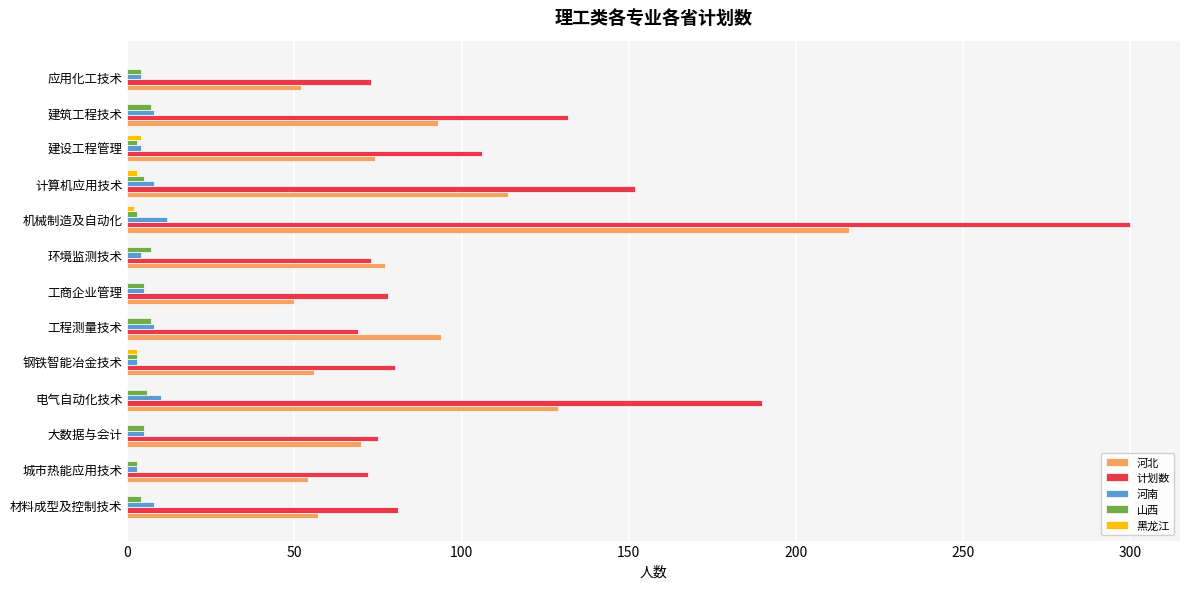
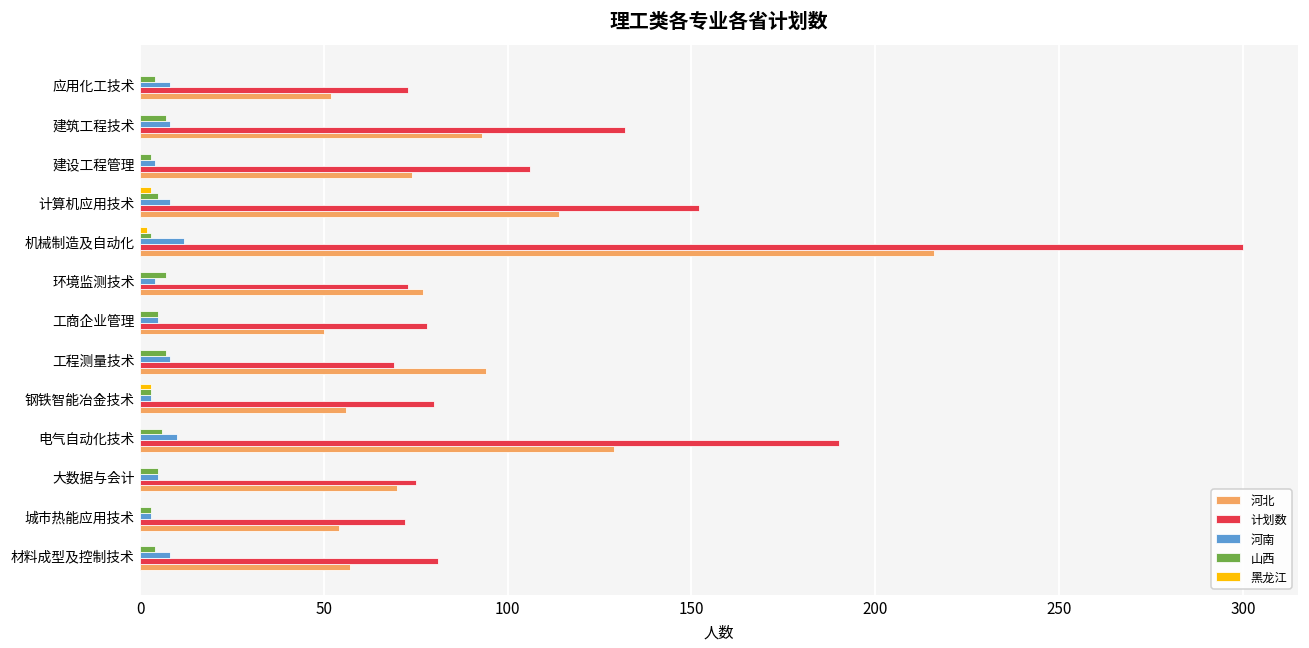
  {
    "河北": {
      "应用化工技术": 52,
      "建筑工程技术": 93,
      "建设工程管理": 74,
      "计算机应用技术": 114,
      "机械制造及自动化": 216,
      "环境监测技术": 77,
      "工商企业管理": 50,
      "工程测量技术": 94,
      "钢铁智能冶金技术": 56,
      "电气自动化技术": 129,
      "大数据与会计": 70,
      "城市热能应用技术": 54,
      "材料成型及控制技术": 57
    },
    "计划数": {
      "应用化工技术": 73,
      "建筑工程技术": 132,
      "建设工程管理": 106,
      "计算机应用技术": 152,
      "机械制造及自动化": 300,
      "环境监测技术": 73,
      "工商企业管理": 78,
      "工程测量技术": 69,
      "钢铁智能冶金技术": 80,
      "电气自动化技术": 190,
      "大数据与会计": 75,
      "城市热能应用技术": 72,
      "材料成型及控制技术": 81
    },
    "河南": {
-     "应用化工技术": 4,
+     "应用化工技术": 8,
      "建筑工程技术": 8,
      "建设工程管理": 4,
      "计算机应用技术": 8,
      "机械制造及自动化": 12,
      "环境监测技术": 4,
      "工商企业管理": 5,
      "工程测量技术": 8,
      "钢铁智能冶金技术": 3,
      "电气自动化技术": 10,
      "大数据与会计": 5,
      "城市热能应用技术": 3,
      "材料成型及控制技术": 8
    },
    "山西": {
      "应用化工技术": 4,
      "建筑工程技术": 7,
      "建设工程管理": 3,
      "计算机应用技术": 5,
      "机械制造及自动化": 3,
      "环境监测技术": 7,
      "工商企业管理": 5,
      "工程测量技术": 7,
      "钢铁智能冶金技术": 3,
      "电气自动化技术": 6,
      "大数据与会计": 5,
      "城市热能应用技术": 3,
      "材料成型及控制技术": 4
    },
    "黑龙江": {
      "应用化工技术": 0,
      "建筑工程技术": 0,
-     "建设工程管理": 4,
+     "建设工程管理": 0,
      "计算机应用技术": 3,
      "机械制造及自动化": 2,
      "环境监测技术": 0,
      "工商企业管理": 0,
      "工程测量技术": 0,
      "钢铁智能冶金技术": 3,
      "电气自动化技术": 0,
      "大数据与会计": 0,
      "城市热能应用技术": 0,
      "材料成型及控制技术": 0
    }
  }
